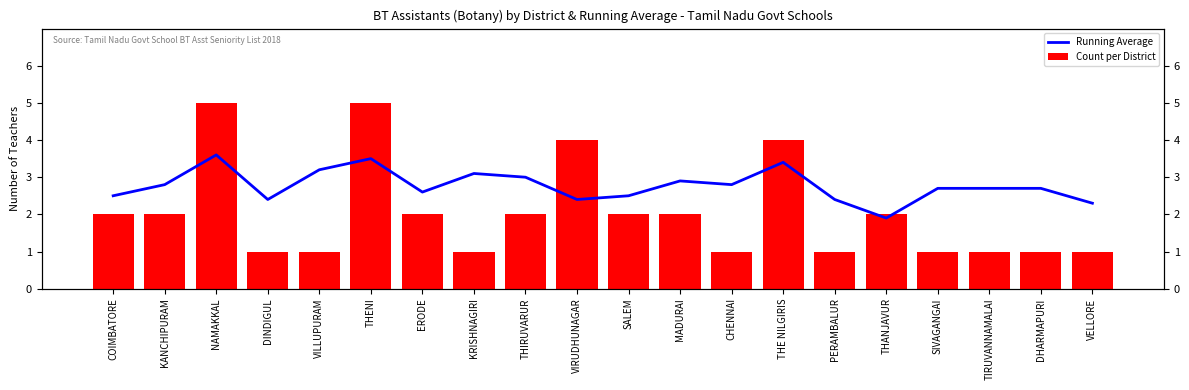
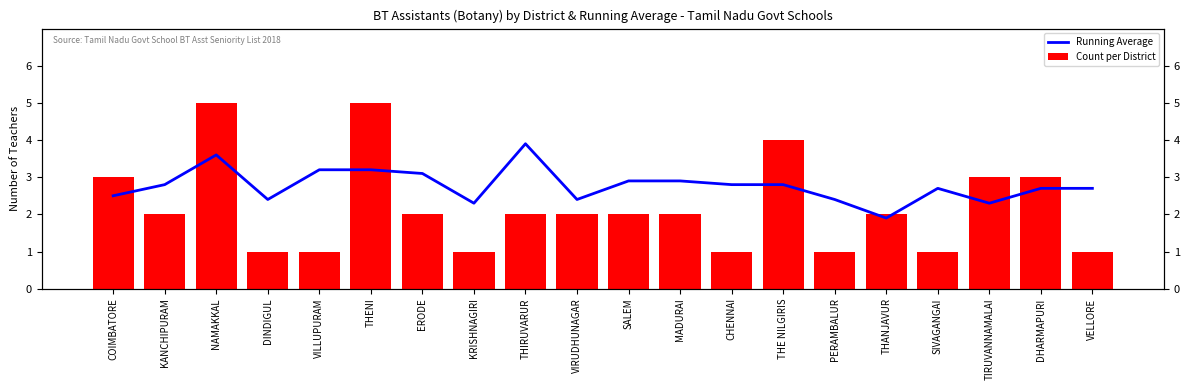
  {
    "Count per District": {
-     "COIMBATORE": 2,
+     "COIMBATORE": 3,
      "KANCHIPURAM": 2,
      "NAMAKKAL": 5,
      "DINDIGUL": 1,
      "VILLUPURAM": 1,
      "THENI": 5,
      "ERODE": 2,
      "KRISHNAGIRI": 1,
      "THIRUVARUR": 2,
-     "VIRUDHUNAGAR": 4,
+     "VIRUDHUNAGAR": 2,
      "SALEM": 2,
      "MADURAI": 2,
      "CHENNAI": 1,
      "THE NILGIRIS": 4,
      "PERAMBALUR": 1,
      "THANJAVUR": 2,
      "SIVAGANGAI": 1,
-     "TIRUVANNAMALAI": 1,
-     "DHARMAPURI": 1,
+     "TIRUVANNAMALAI": 3,
+     "DHARMAPURI": 3,
      "VELLORE": 1
    },
    "Running Average": {
      "COIMBATORE": 2.5,
      "KANCHIPURAM": 2.8,
      "NAMAKKAL": 3.6,
      "DINDIGUL": 2.4,
      "VILLUPURAM": 3.2,
-     "THENI": 3.5,
-     "ERODE": 2.6,
-     "KRISHNAGIRI": 3.1,
-     "THIRUVARUR": 3.0,
+     "THENI": 3.2,
+     "ERODE": 3.1,
+     "KRISHNAGIRI": 2.3,
+     "THIRUVARUR": 3.9,
      "VIRUDHUNAGAR": 2.4,
-     "SALEM": 2.5,
+     "SALEM": 2.9,
      "MADURAI": 2.9,
      "CHENNAI": 2.8,
-     "THE NILGIRIS": 3.4,
+     "THE NILGIRIS": 2.8,
      "PERAMBALUR": 2.4,
      "THANJAVUR": 1.9,
      "SIVAGANGAI": 2.7,
-     "TIRUVANNAMALAI": 2.7,
+     "TIRUVANNAMALAI": 2.3,
      "DHARMAPURI": 2.7,
-     "VELLORE": 2.3
+     "VELLORE": 2.7
    }
  }
